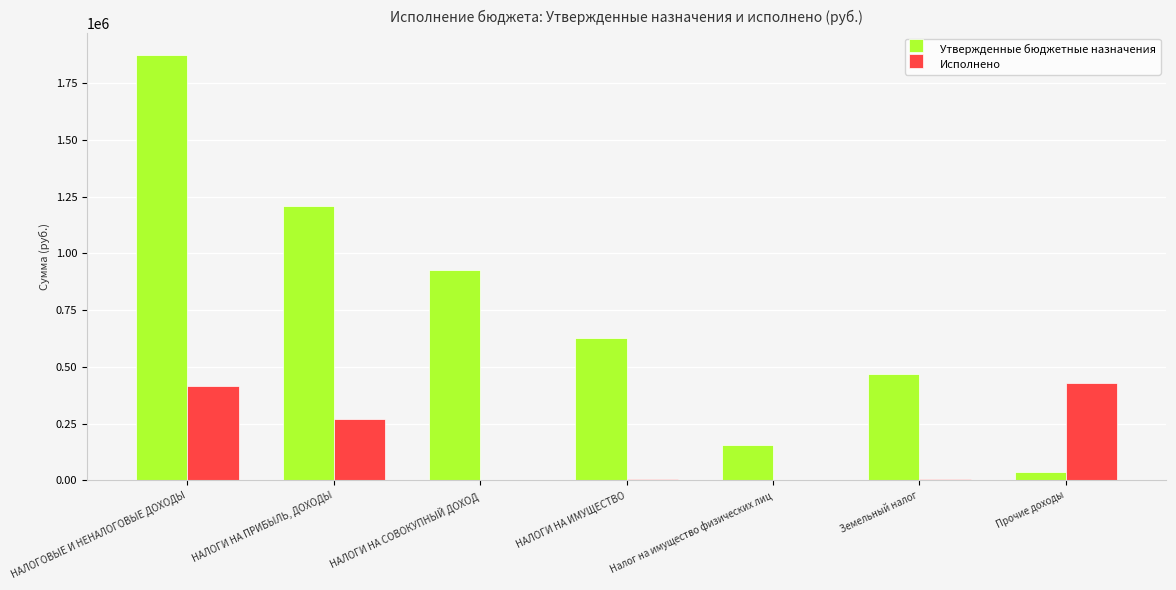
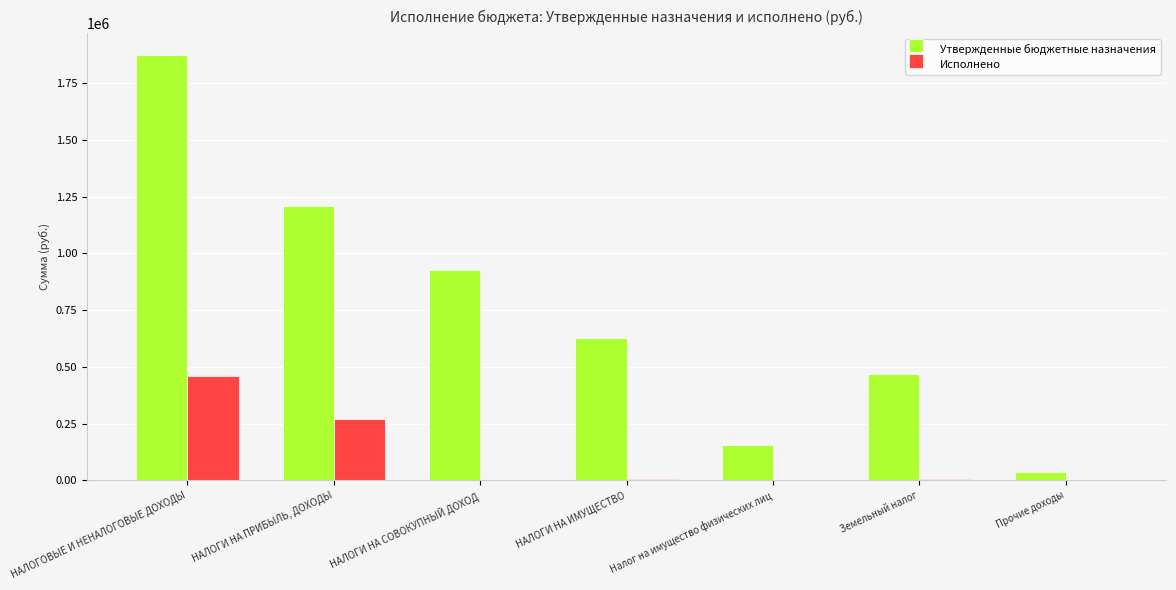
  {
    "Утвержденные бюджетные назначения": {
      "НАЛОГОВЫЕ И НЕНАЛОГОВЫЕ ДОХОДЫ": 1880000,
      "НАЛОГИ НА ПРИБЫЛЬ, ДОХОДЫ": 1210000,
      "НАЛОГИ НА СОВОКУПНЫЙ ДОХОД": 930000,
      "НАЛОГИ НА ИМУЩЕСТВО": 630000,
      "Налог на имущество физических лиц": 160000,
      "Земельный налог": 470000,
      "Прочие доходы": 40000
    },
    "Исполнено": {
-     "НАЛОГОВЫЕ И НЕНАЛОГОВЫЕ ДОХОДЫ": 410000,
+     "НАЛОГОВЫЕ И НЕНАЛОГОВЫЕ ДОХОДЫ": 460000,
      "НАЛОГИ НА ПРИБЫЛЬ, ДОХОДЫ": 270000,
      "НАЛОГИ НА СОВОКУПНЫЙ ДОХОД": 0,
-     "Прочие доходы": 430000
+     "Прочие доходы": 0
    }
  }
